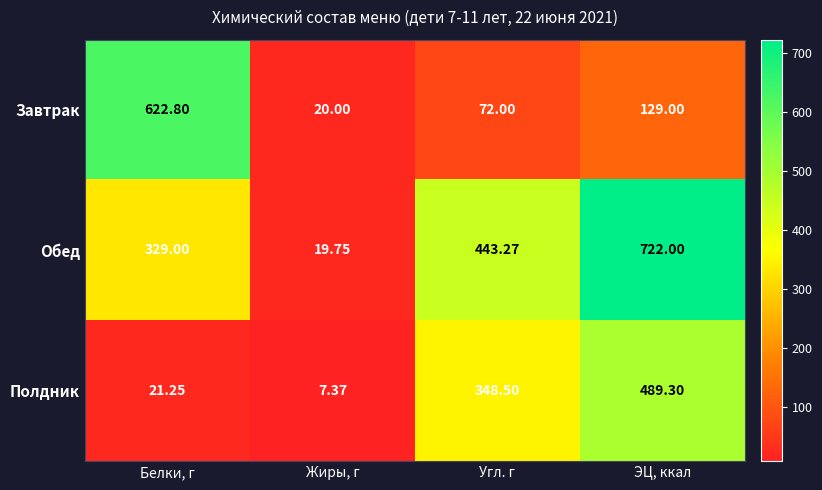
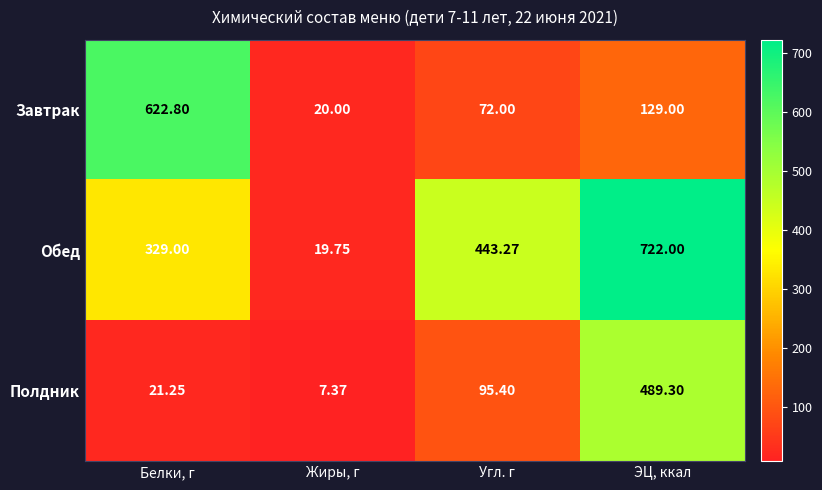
  {
    "Завтрак": {
      "Белки, г": 622.80,
      "Жиры, г": 20.00,
      "Угл. г": 72.00,
      "ЭЦ, ккал": 129.00
    },
    "Обед": {
      "Белки, г": 329.00,
      "Жиры, г": 19.75,
      "Угл. г": 443.27,
      "ЭЦ, ккал": 722.00
    },
    "Полдник": {
      "Белки, г": 21.25,
      "Жиры, г": 7.37,
-     "Угл. г": 348.50,
+     "Угл. г": 95.40,
      "ЭЦ, ккал": 489.30
    }
  }
